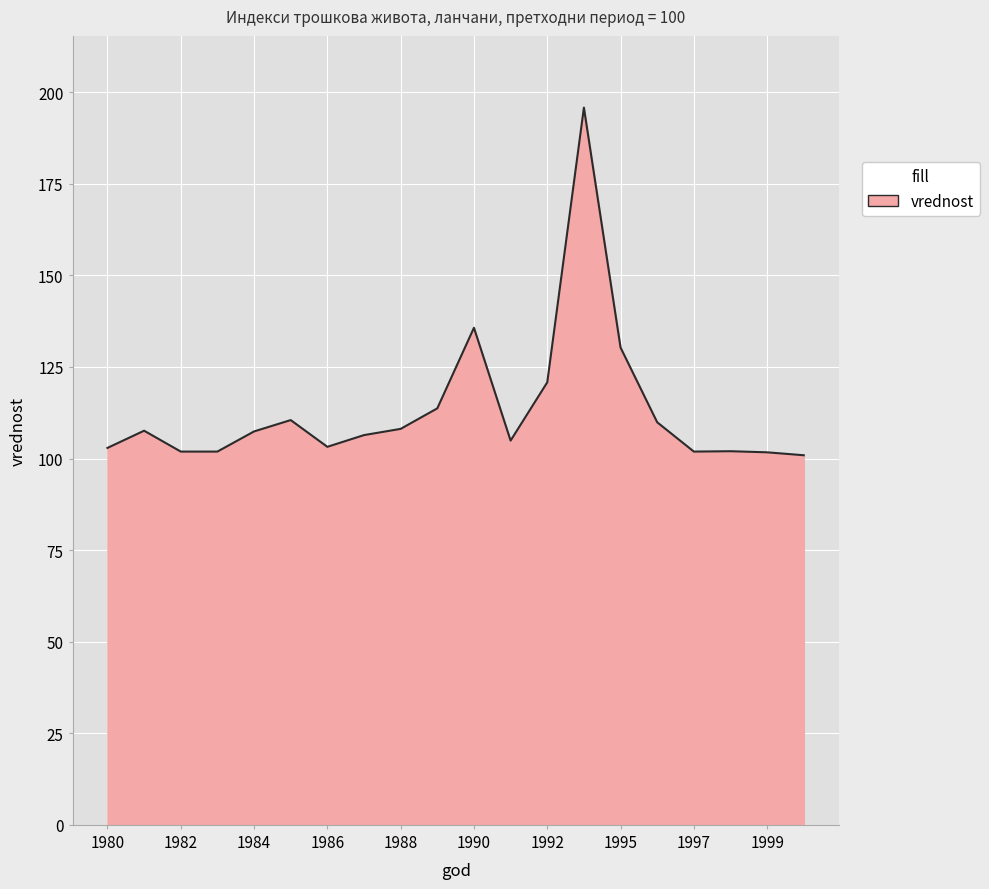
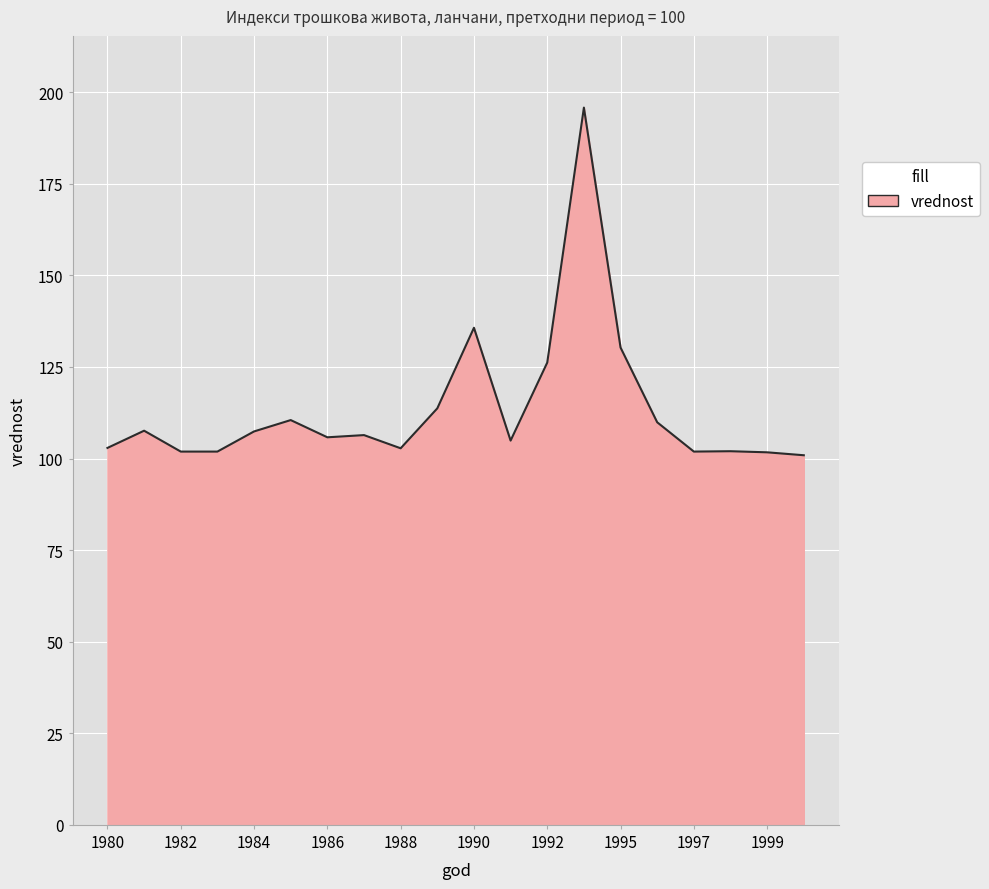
  {
    "1980": 103,
    "1982": 102,
    "1984": 107,
-   "1986": 103,
-   "1988": 108,
+   "1986": 106,
+   "1988": 103,
    "1990": 136,
-   "1992": 121,
+   "1992": 126,
    "1995": 130,
    "1997": 102,
    "1999": 102
  }
